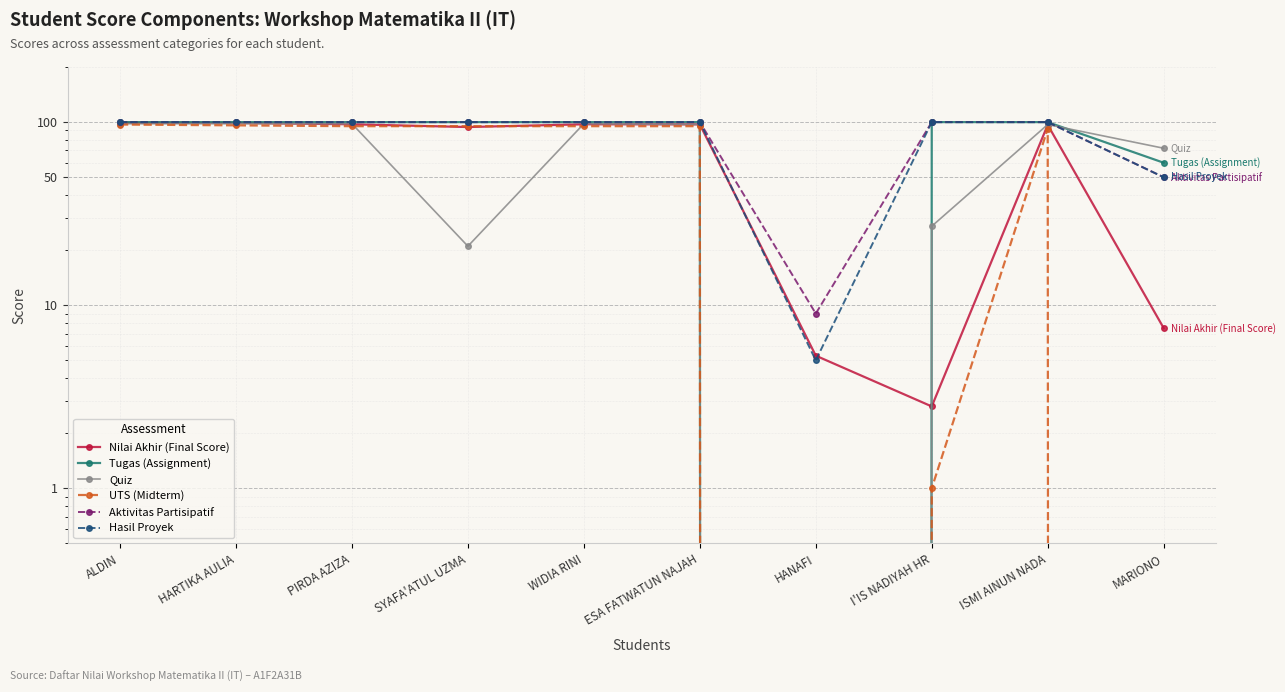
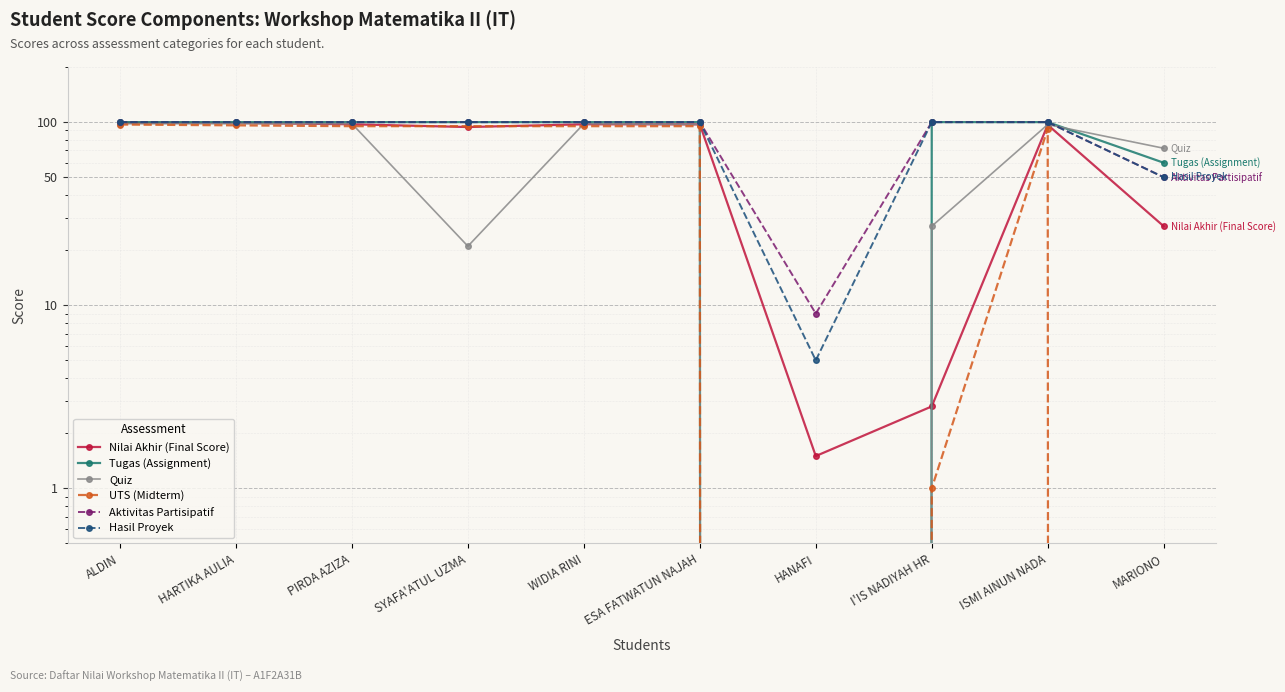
  {
    "Nilai Akhir (Final Score)": {
-     "HANAFI": 5.3,
+     "HANAFI": 1.5,
      "I'IS NADIYAH HR": 2.8,
-     "MARIONO": 7.5
+     "MARIONO": 27
    },
    "Quiz": {
      "SYAFA'ATUL UZMA": 21,
      "I'IS NADIYAH HR": 27,
      "MARIONO": 72
    },
    "UTS (Midterm)": {
      "I'IS NADIYAH HR": 1.0,
      "ISMI AINUN NADA": 90
    },
    "Aktivitas Partisipatif": {
      "HANAFI": 9
    }
  }
